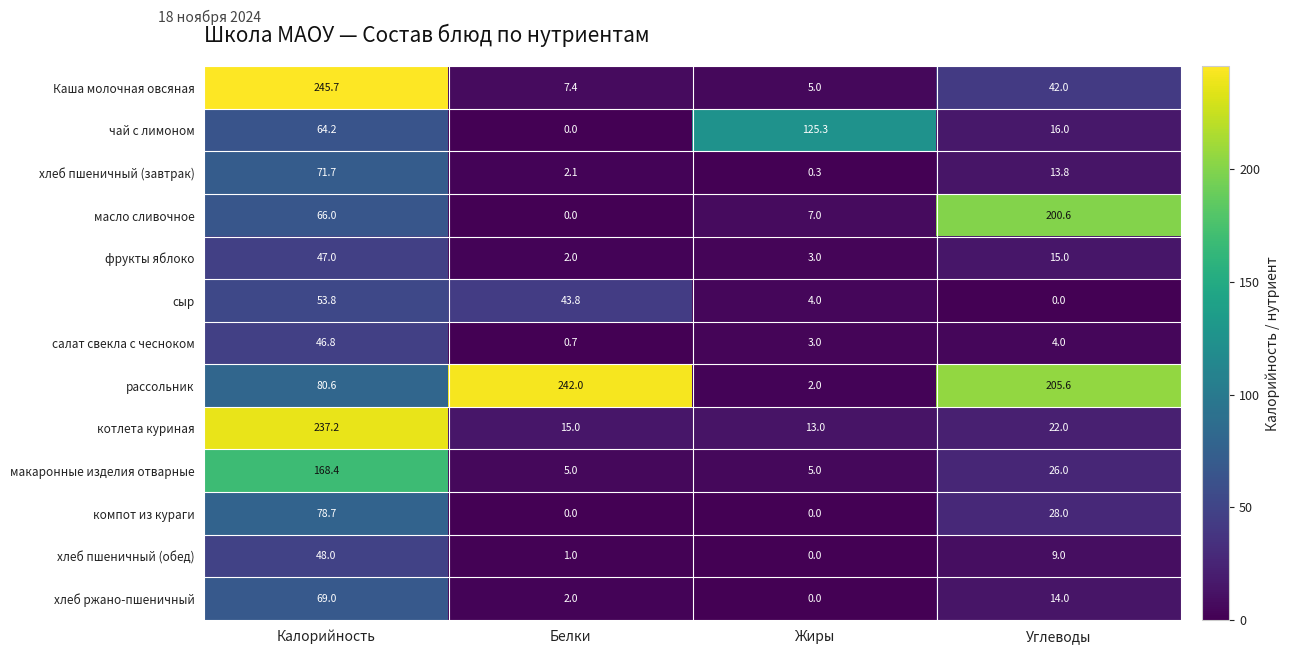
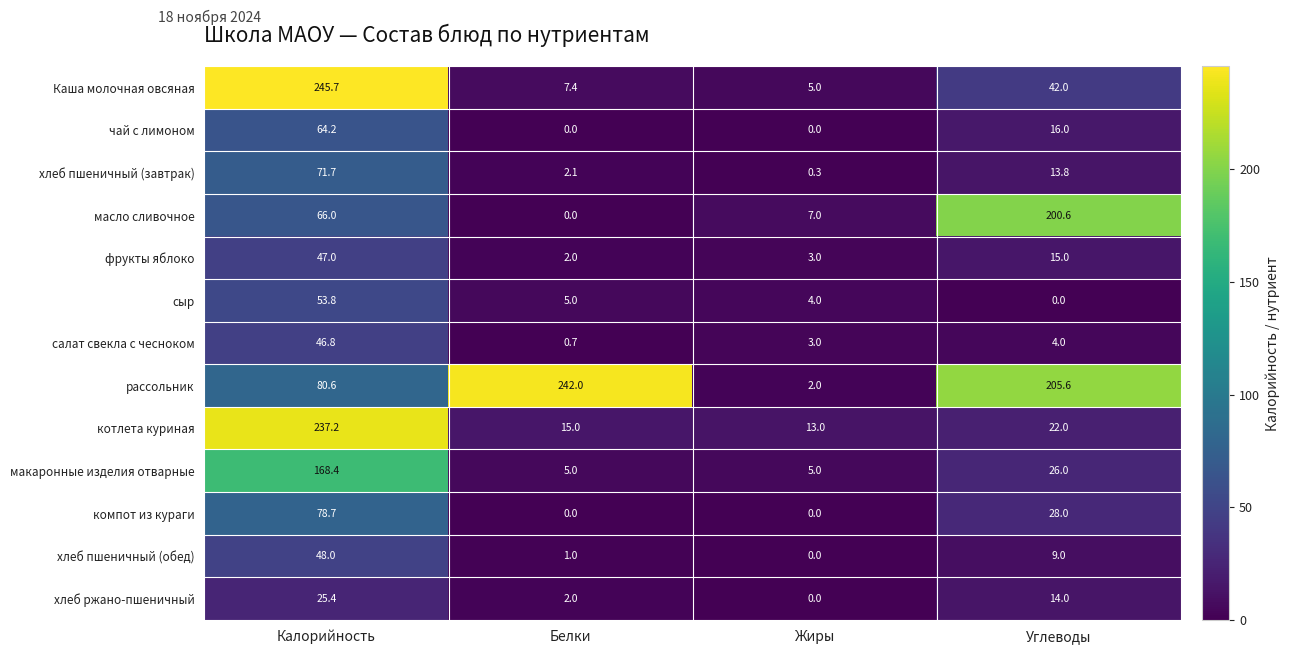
  {
    "Каша молочная овсяная": {
      "Калорийность": 245.7,
      "Белки": 7.4,
      "Жиры": 5.0,
      "Углеводы": 42.0
    },
    "чай с лимоном": {
      "Калорийность": 64.2,
      "Белки": 0.0,
-     "Жиры": 125.3,
+     "Жиры": 0.0,
      "Углеводы": 16.0
    },
    "хлеб пшеничный (завтрак)": {
      "Калорийность": 71.7,
      "Белки": 2.1,
      "Жиры": 0.3,
      "Углеводы": 13.8
    },
    "масло сливочное": {
      "Калорийность": 66.0,
      "Белки": 0.0,
      "Жиры": 7.0,
      "Углеводы": 200.6
    },
    "фрукты яблоко": {
      "Калорийность": 47.0,
      "Белки": 2.0,
      "Жиры": 3.0,
      "Углеводы": 15.0
    },
    "сыр": {
      "Калорийность": 53.8,
-     "Белки": 43.8,
+     "Белки": 5.0,
      "Жиры": 4.0,
      "Углеводы": 0.0
    },
    "салат свекла с чесноком": {
      "Калорийность": 46.8,
      "Белки": 0.7,
      "Жиры": 3.0,
      "Углеводы": 4.0
    },
    "рассольник": {
      "Калорийность": 80.6,
      "Белки": 242.0,
      "Жиры": 2.0,
      "Углеводы": 205.6
    },
    "котлета куриная": {
      "Калорийность": 237.2,
      "Белки": 15.0,
      "Жиры": 13.0,
      "Углеводы": 22.0
    },
    "макаронные изделия отварные": {
      "Калорийность": 168.4,
      "Белки": 5.0,
      "Жиры": 5.0,
      "Углеводы": 26.0
    },
    "компот из кураги": {
      "Калорийность": 78.7,
      "Белки": 0.0,
      "Жиры": 0.0,
      "Углеводы": 28.0
    },
    "хлеб пшеничный (обед)": {
      "Калорийность": 48.0,
      "Белки": 1.0,
      "Жиры": 0.0,
      "Углеводы": 9.0
    },
    "хлеб ржано-пшеничный": {
-     "Калорийность": 69.0,
+     "Калорийность": 25.4,
      "Белки": 2.0,
      "Жиры": 0.0,
      "Углеводы": 14.0
    }
  }
